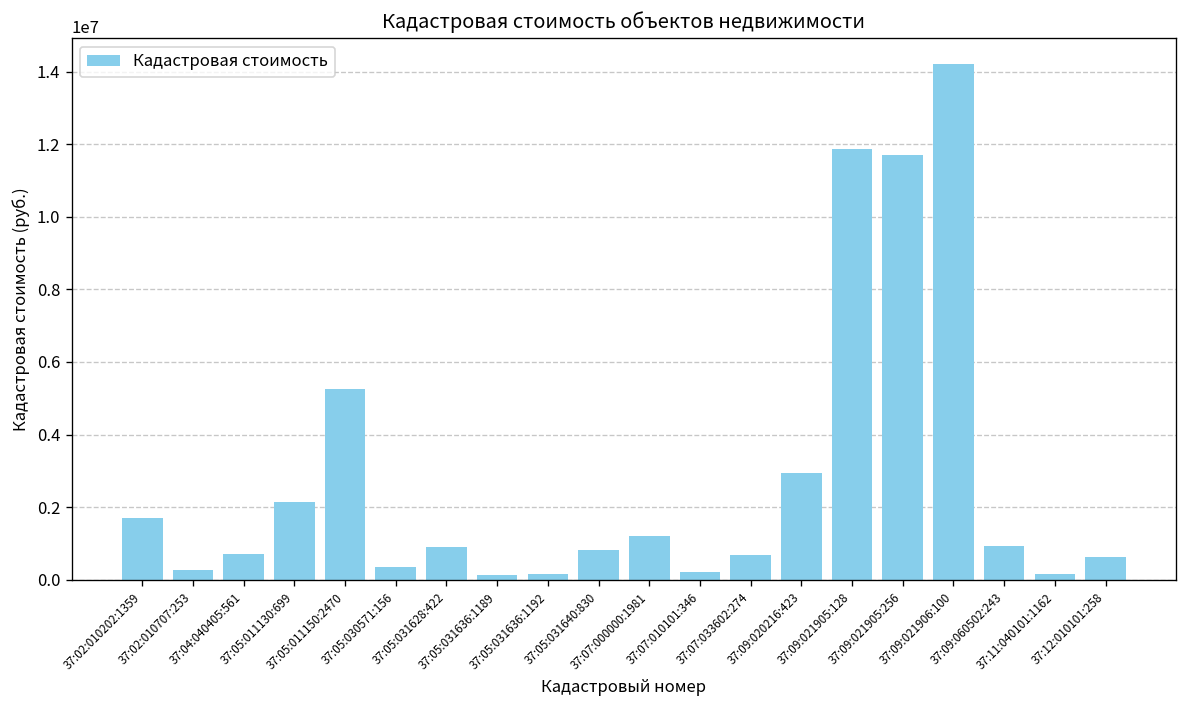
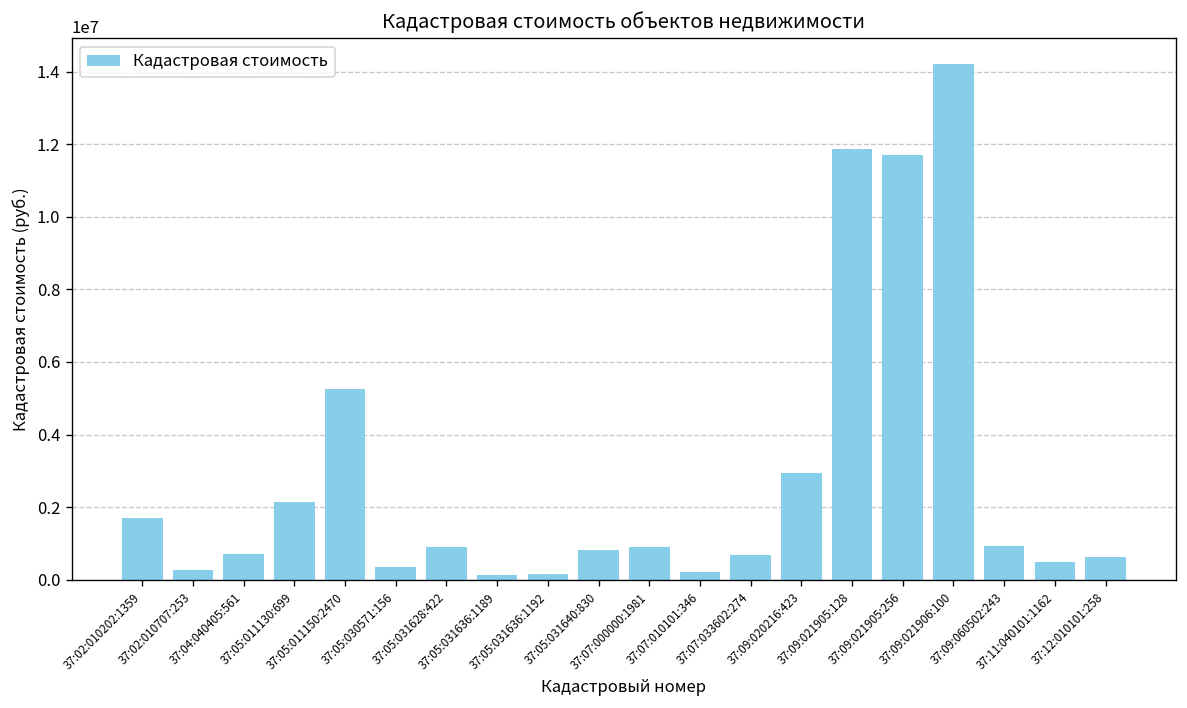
  {
    "37:02:010202:1359": 1700000,
    "37:02:010707:253": 300000,
    "37:04:040405:561": 700000,
    "37:05:011130:699": 2200000,
    "37:05:011150:2470": 5300000,
    "37:05:030571:156": 300000,
    "37:05:031628:422": 900000,
    "37:05:031636:1189": 100000,
    "37:05:031636:1192": 200000,
    "37:05:031640:830": 800000,
-   "37:07:000000:1981": 1200000,
+   "37:07:000000:1981": 900000,
    "37:07:010101:346": 200000,
    "37:07:033602:274": 700000,
    "37:09:020216:423": 2900000,
    "37:09:021905:128": 11900000,
    "37:09:021905:256": 11700000,
    "37:09:021906:100": 14200000,
    "37:09:060502:243": 900000,
-   "37:11:040101:1162": 200000,
+   "37:11:040101:1162": 500000,
    "37:12:010101:258": 600000
  }
